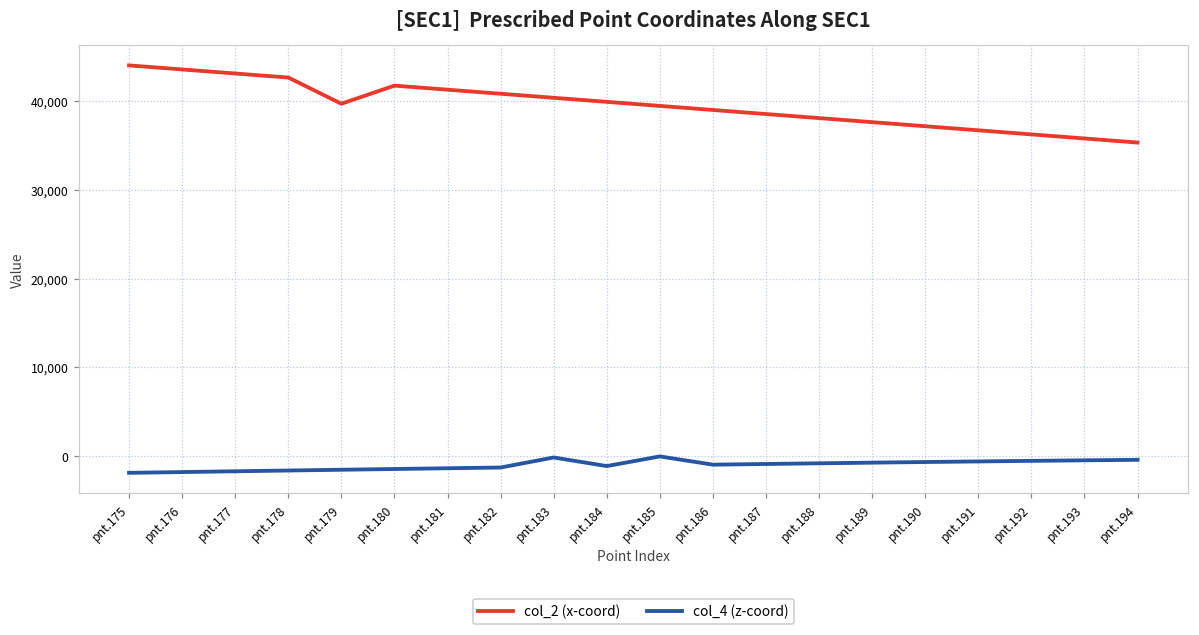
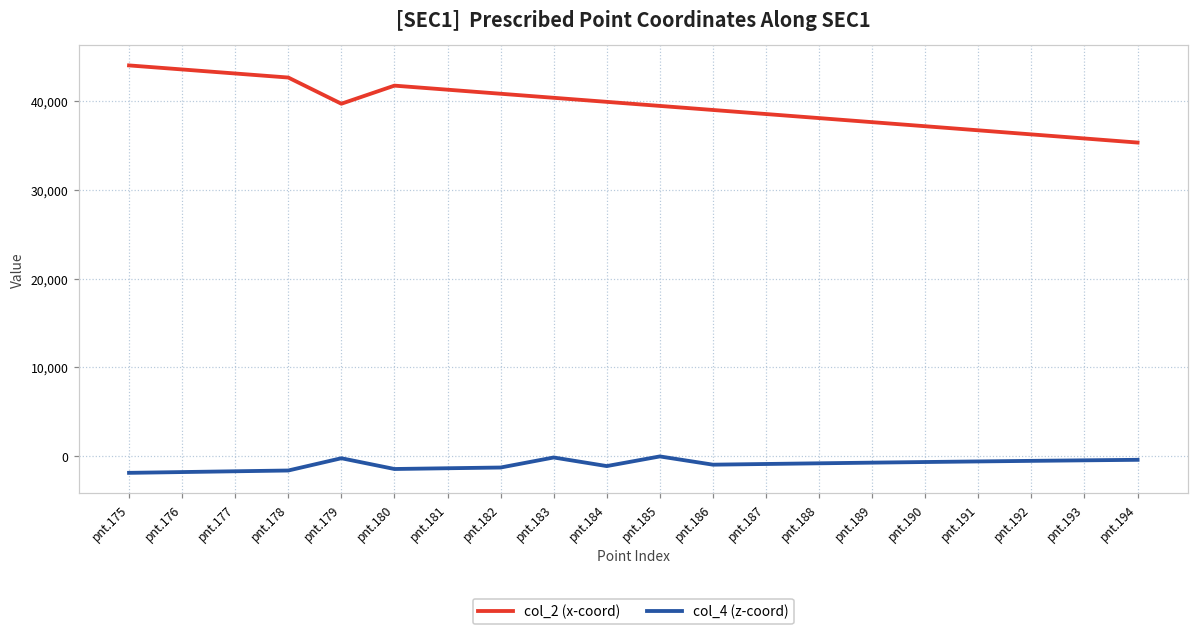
  {
    "col_2 (x-coord)": {
      "pnt.175": "44,000",
      "pnt.176": "44,000",
      "pnt.177": "43,000",
      "pnt.178": "43,000",
      "pnt.179": "40,000",
      "pnt.180": "42,000",
      "pnt.181": "41,000",
      "pnt.182": "41,000",
      "pnt.183": "40,000",
      "pnt.184": "40,000",
      "pnt.185": "39,000",
      "pnt.186": "39,000",
      "pnt.187": "39,000",
      "pnt.188": "38,000",
      "pnt.189": "38,000",
      "pnt.190": "37,000",
      "pnt.191": "37,000",
      "pnt.192": "36,000",
      "pnt.193": "36,000",
      "pnt.194": "35,000"
    },
    "col_4 (z-coord)": {
      "pnt.175": "-2,000",
      "pnt.176": "-2,000",
      "pnt.177": "-2,000",
      "pnt.178": "-2,000",
-     "pnt.179": "-2,000",
+     "pnt.179": "0",
      "pnt.180": "-1,000",
      "pnt.181": "-1,000",
      "pnt.182": "-1,000",
      "pnt.183": "0",
      "pnt.184": "-1,000",
      "pnt.185": "0",
      "pnt.186": "-1,000",
      "pnt.187": "-1,000",
      "pnt.188": "-1,000",
      "pnt.189": "-1,000",
      "pnt.190": "-1,000",
      "pnt.191": "-1,000",
      "pnt.192": "-1,000",
      "pnt.193": "0",
      "pnt.194": "0"
    }
  }
